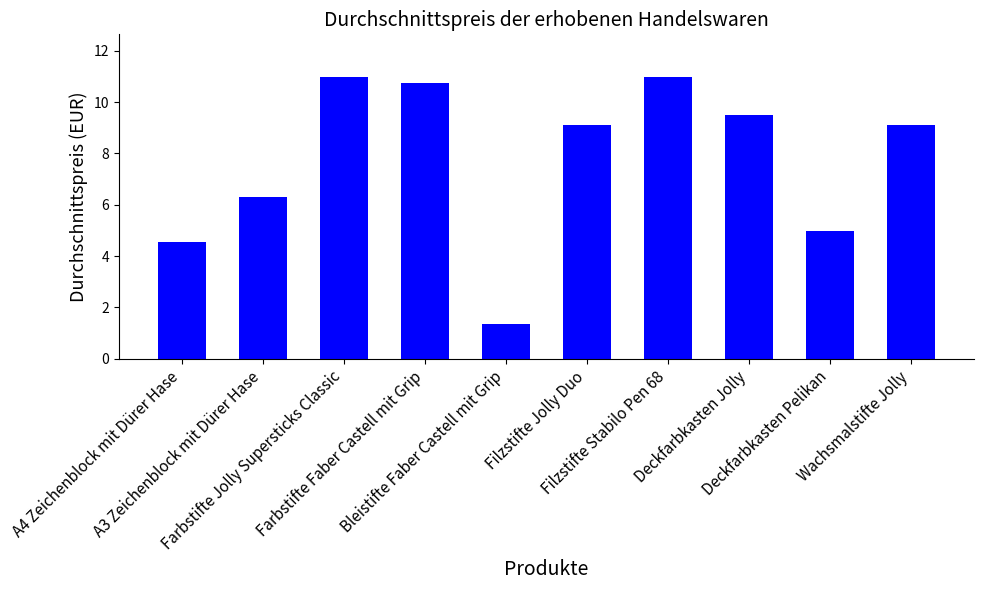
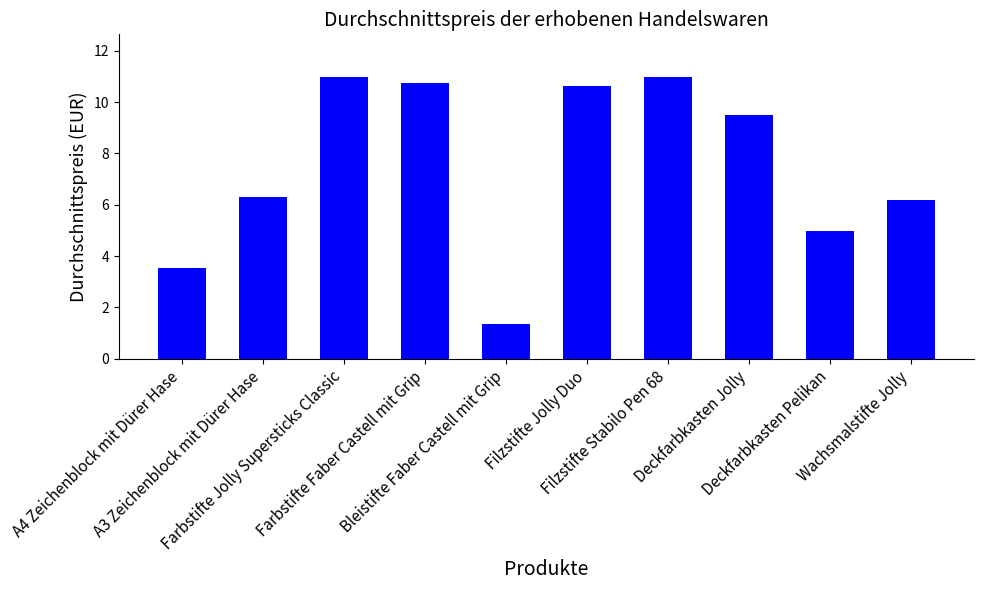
  {
-   "A4 Zeichenblock mit Dürer Hase": 4.5,
+   "A4 Zeichenblock mit Dürer Hase": 3.5,
    "A3 Zeichenblock mit Dürer Hase": 6.3,
    "Farbstifte Jolly Supersticks Classic": 11.0,
    "Farbstifte Faber Castell mit Grip": 10.7,
    "Bleistifte Faber Castell mit Grip": 1.4,
-   "Filzstifte Jolly Duo": 9.1,
+   "Filzstifte Jolly Duo": 10.6,
    "Filzstifte Stabilo Pen 68": 11.0,
    "Deckfarbkasten Jolly": 9.5,
    "Deckfarbkasten Pelikan": 5.0,
-   "Wachsmalstifte Jolly": 9.1
+   "Wachsmalstifte Jolly": 6.2
  }
